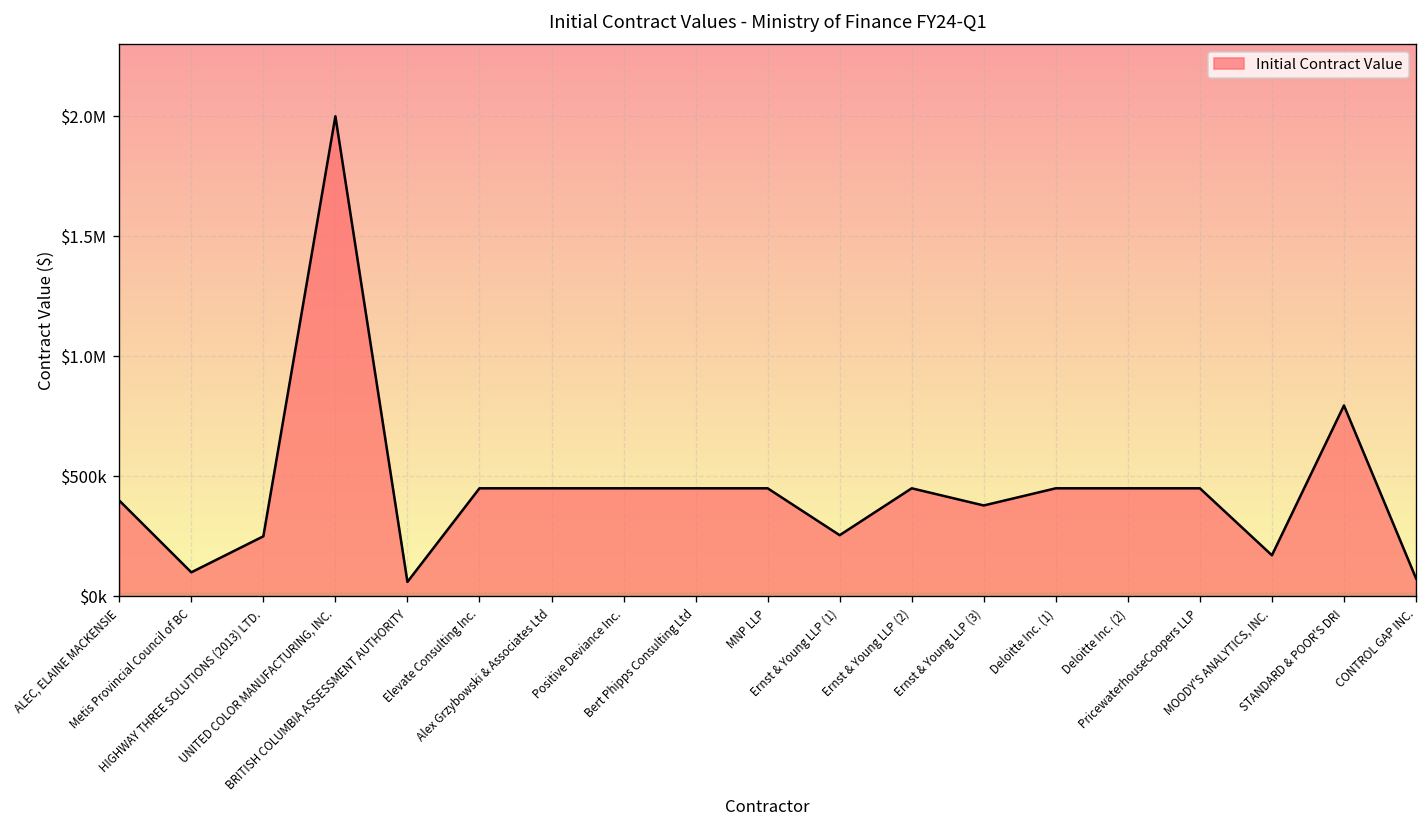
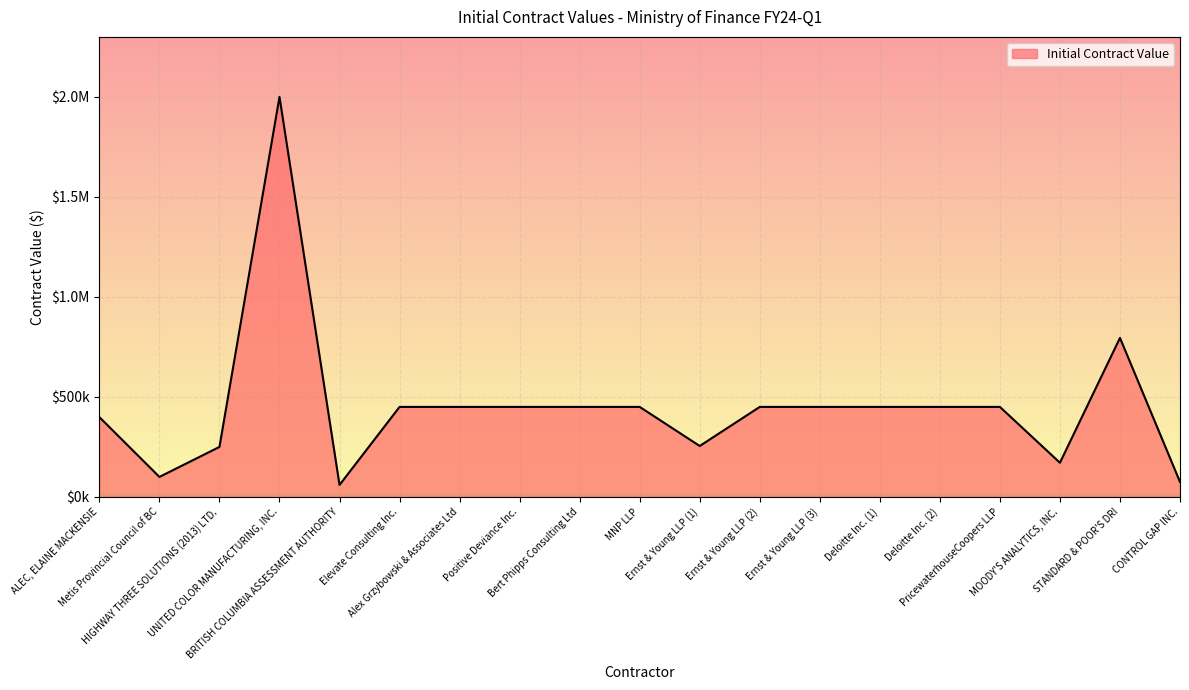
  {
    "ALEC, ELAINE MACKENSIE": "$400000",
    "Metis Provincial Council of BC": "$100000",
    "HIGHWAY THREE SOLUTIONS (2013) LTD.": "$250000",
    "UNITED COLOR MANUFACTURING, INC.": "$2000000",
    "BRITISH COLUMBIA ASSESSMENT AUTHORITY": "$60000",
    "Elevate Consulting Inc.": "$450000",
    "Alex Grzybowski & Associates Ltd": "$450000",
    "Positive Deviance Inc.": "$450000",
    "Bert Phipps Consulting Ltd": "$450000",
    "MNP LLP": "$450000",
    "Ernst & Young LLP (1)": "$250000",
    "Ernst & Young LLP (2)": "$450000",
-   "Ernst & Young LLP (3)": "$380000",
+   "Ernst & Young LLP (3)": "$450000",
    "Deloitte Inc. (1)": "$450000",
    "Deloitte Inc. (2)": "$450000",
    "PricewaterhouseCoopers LLP": "$450000",
    "MOODY'S ANALYTICS, INC.": "$170000",
    "STANDARD & POOR'S DRI": "$800000",
    "CONTROL GAP INC.": "$80000"
  }
